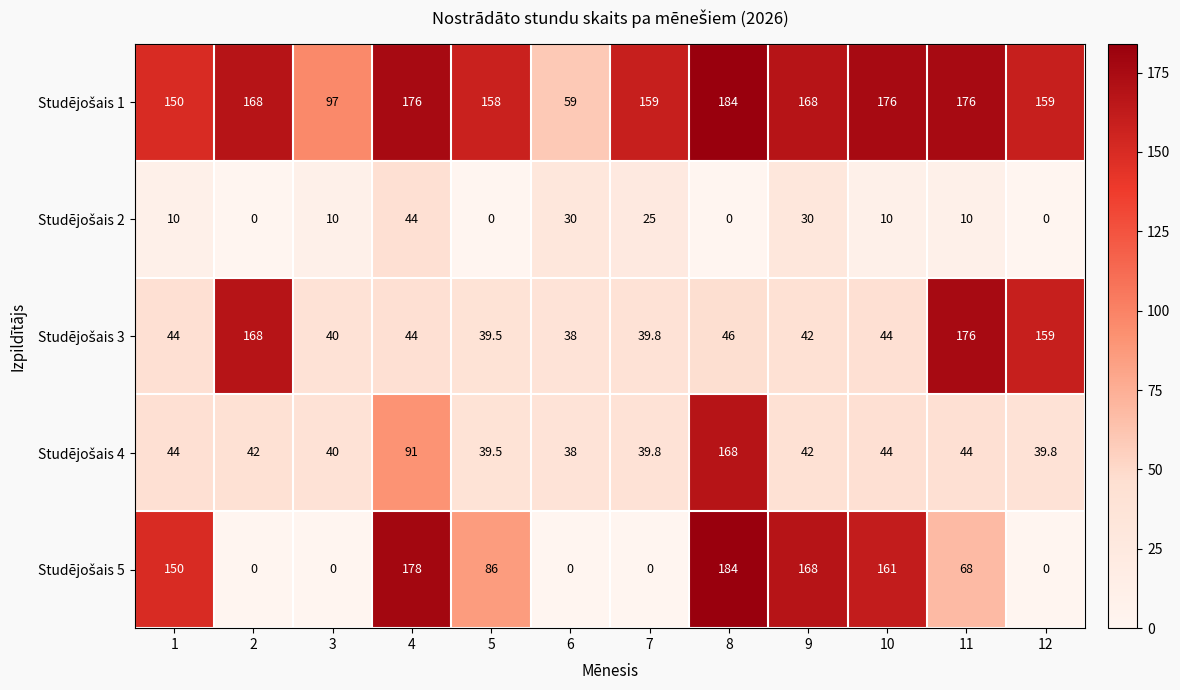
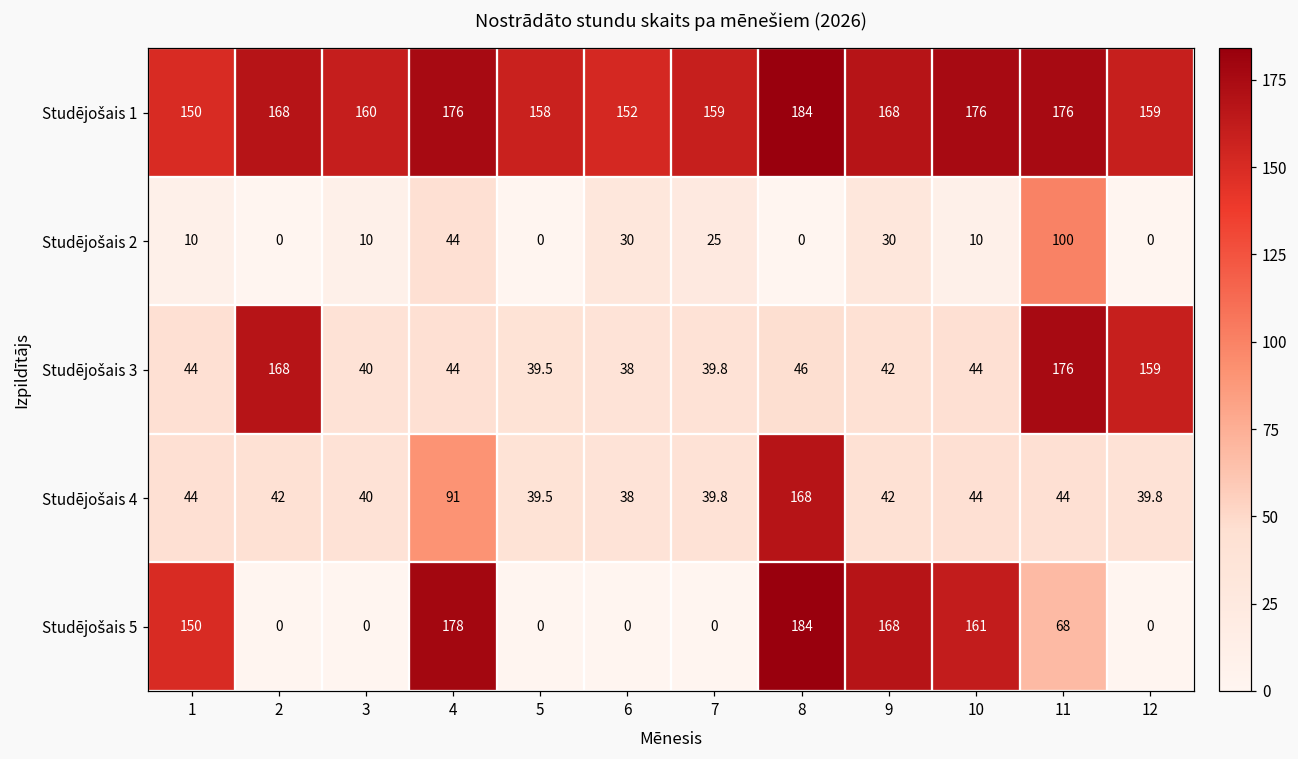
  {
    "Studējošais 1": {
      "1": 150,
      "2": 168,
-     "3": 97,
+     "3": 160,
      "4": 176,
      "5": 158,
-     "6": 59,
+     "6": 152,
      "7": 159,
      "8": 184,
      "9": 168,
      "10": 176,
      "11": 176,
      "12": 159
    },
    "Studējošais 2": {
      "1": 10,
      "2": 0,
      "3": 10,
      "4": 44,
      "5": 0,
      "6": 30,
      "7": 25,
      "8": 0,
      "9": 30,
      "10": 10,
-     "11": 10,
+     "11": 100,
      "12": 0
    },
    "Studējošais 3": {
      "1": 44,
      "2": 168,
      "3": 40,
      "4": 44,
      "5": 39.5,
      "6": 38,
      "7": 39.8,
      "8": 46,
      "9": 42,
      "10": 44,
      "11": 176,
      "12": 159
    },
    "Studējošais 4": {
      "1": 44,
      "2": 42,
      "3": 40,
      "4": 91,
      "5": 39.5,
      "6": 38,
      "7": 39.8,
      "8": 168,
      "9": 42,
      "10": 44,
      "11": 44,
      "12": 39.8
    },
    "Studējošais 5": {
      "1": 150,
      "2": 0,
      "3": 0,
      "4": 178,
-     "5": 86,
+     "5": 0,
      "6": 0,
      "7": 0,
      "8": 184,
      "9": 168,
      "10": 161,
      "11": 68,
      "12": 0
    }
  }
